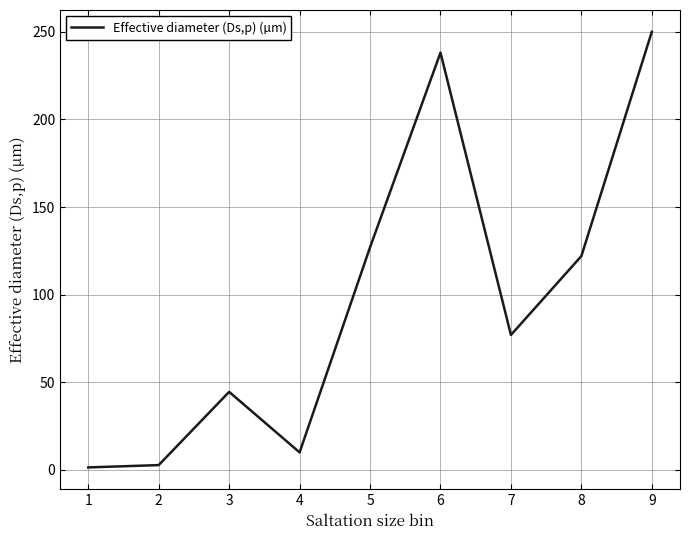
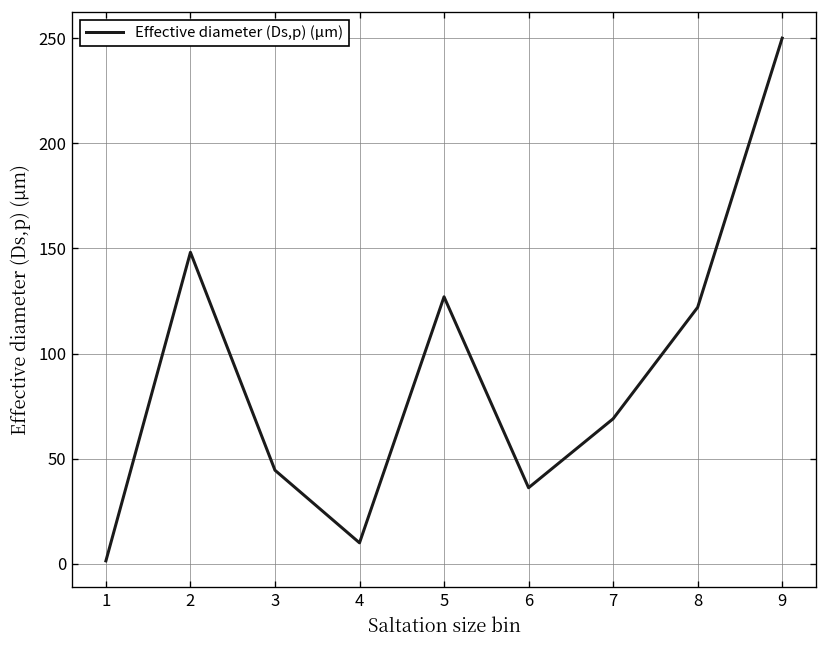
  {
    "1": 1,
-   "2": 3,
+   "2": 148,
    "3": 45,
    "4": 10,
    "5": 127,
-   "6": 238,
-   "7": 77,
+   "6": 36,
+   "7": 69,
    "8": 122,
    "9": 250
  }
